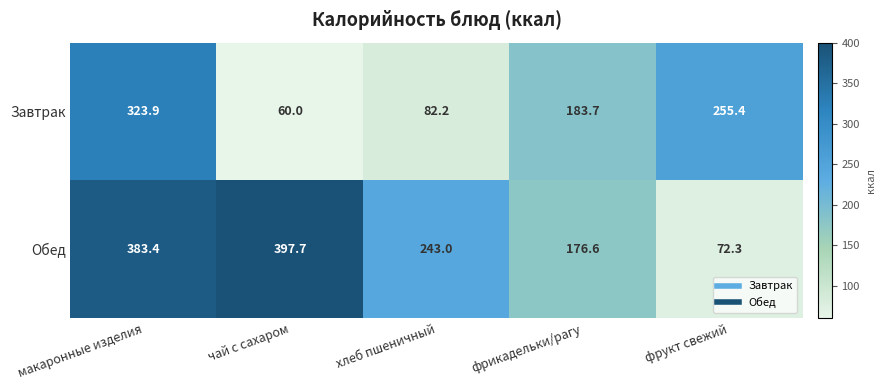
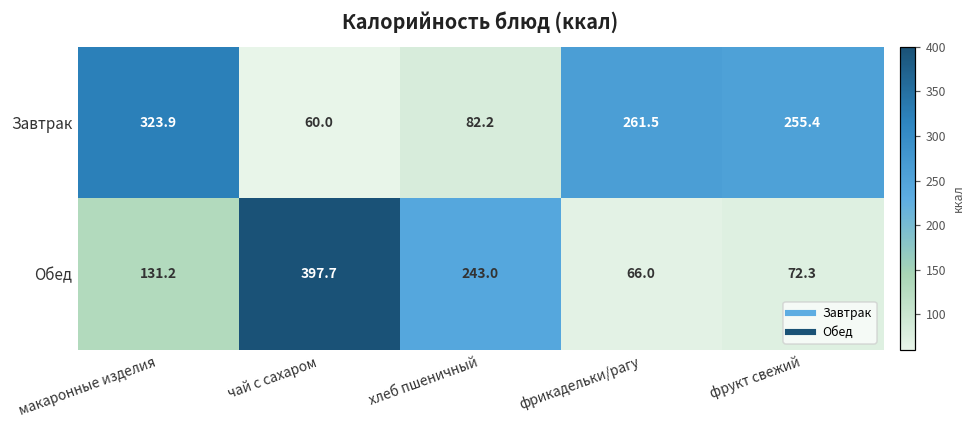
  {
    "Завтрак": {
      "макаронные изделия": 323.9,
      "чай с сахаром": 60.0,
      "хлеб пшеничный": 82.2,
-     "фрикадельки/рагу": 183.7,
+     "фрикадельки/рагу": 261.5,
      "фрукт свежий": 255.4
    },
    "Обед": {
-     "макаронные изделия": 383.4,
+     "макаронные изделия": 131.2,
      "чай с сахаром": 397.7,
      "хлеб пшеничный": 243.0,
-     "фрикадельки/рагу": 176.6,
+     "фрикадельки/рагу": 66.0,
      "фрукт свежий": 72.3
    }
  }
